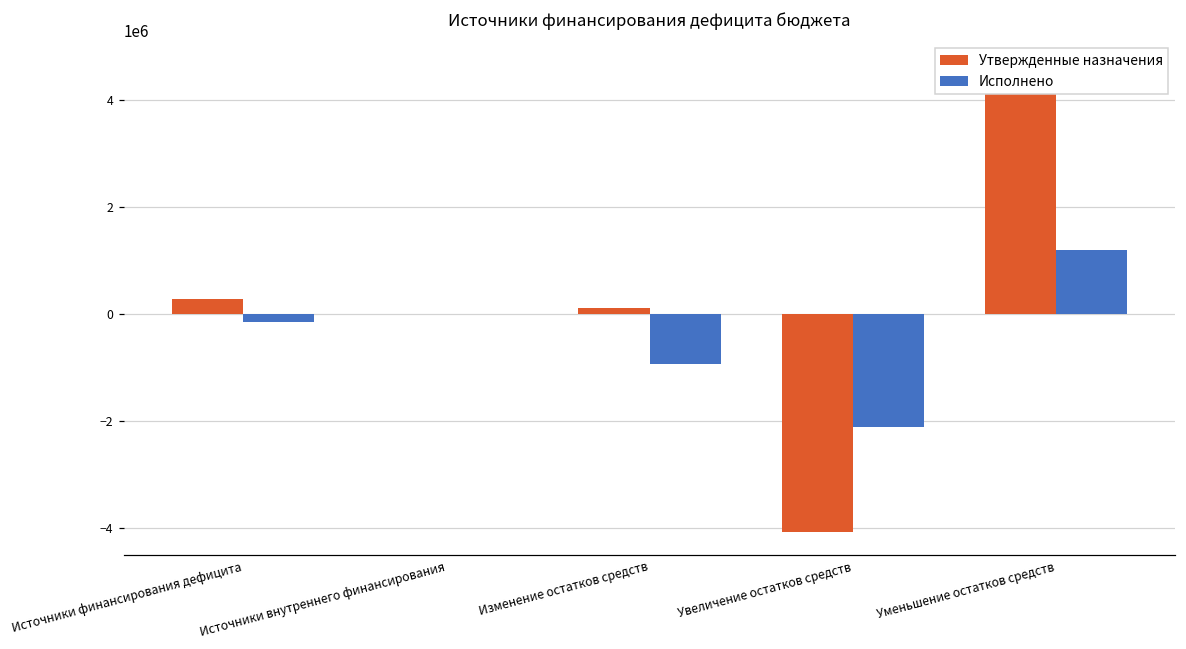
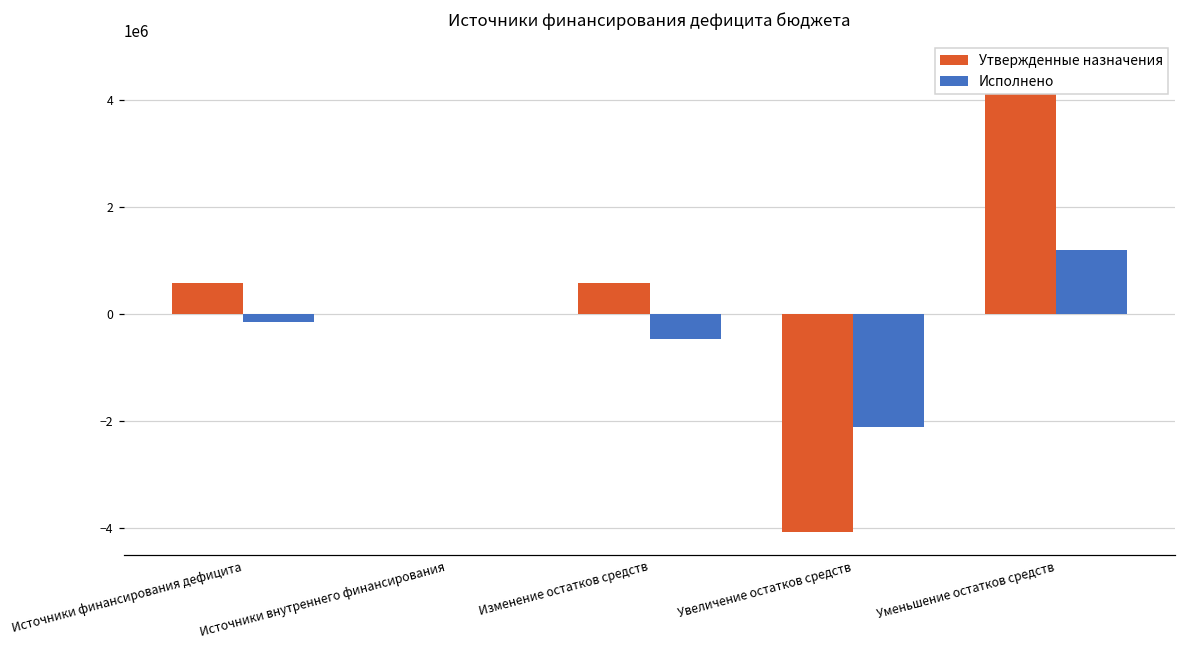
  {
    "Утвержденные назначения": {
-     "Источники финансирования дефицита": 300000,
+     "Источники финансирования дефицита": 600000,
      "Источники внутреннего финансирования": 0,
-     "Изменение остатков средств": 100000,
+     "Изменение остатков средств": 600000,
      "Увеличение остатков средств": -4100000
    },
    "Исполнено": {
      "Источники финансирования дефицита": -100000,
      "Источники внутреннего финансирования": 0,
-     "Изменение остатков средств": -900000,
+     "Изменение остатков средств": -500000,
      "Увеличение остатков средств": -2100000,
      "Уменьшение остатков средств": 1200000
    }
  }
